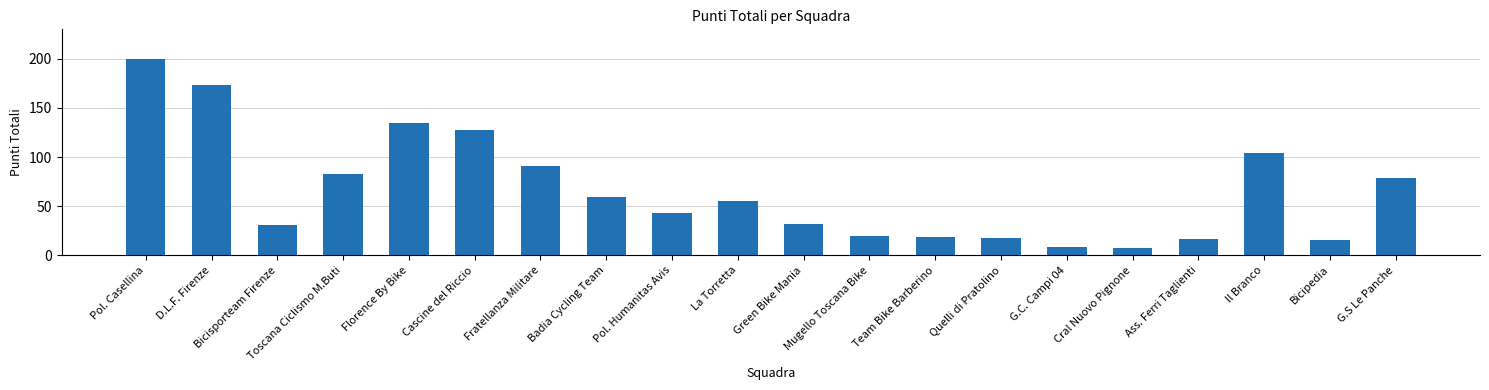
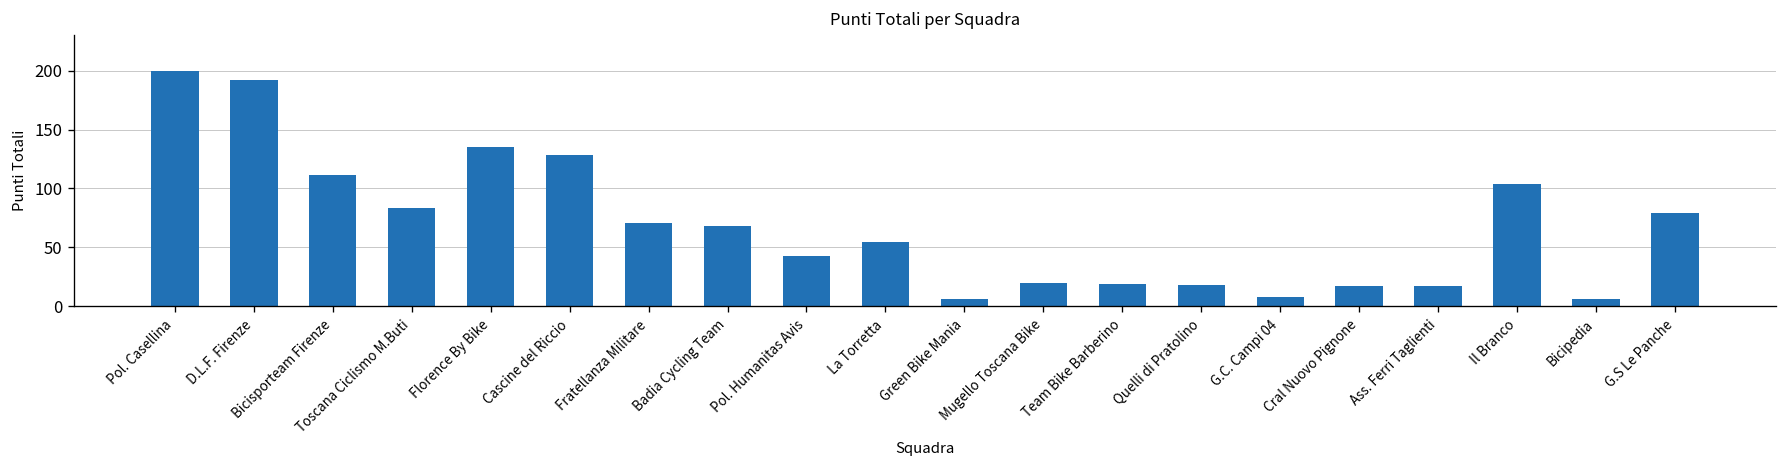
  {
    "Pol. Casellina": 200,
-   "D.L.F. Firenze": 170,
-   "Bicisporteam Firenze": 30,
+   "D.L.F. Firenze": 190,
+   "Bicisporteam Firenze": 110,
    "Toscana Ciclismo M.Buti": 80,
    "Florence By Bike": 140,
    "Cascine del Riccio": 130,
-   "Fratellanza Militare": 90,
-   "Badia Cycling Team": 60,
+   "Fratellanza Militare": 70,
+   "Badia Cycling Team": 70,
    "Pol. Humanitas Avis": 40,
    "La Torretta": 60,
-   "Green Bike Mania": 30,
+   "Green Bike Mania": 10,
    "Mugello Toscana Bike": 20,
    "Team Bike Barberino": 20,
    "Quelli di Pratolino": 20,
    "G.C. Campi 04": 10,
-   "Cral Nuovo Pignone": 10,
+   "Cral Nuovo Pignone": 20,
    "Ass. Ferri Taglienti": 20,
    "Il Branco": 100,
-   "Bicipedia": 20,
+   "Bicipedia": 10,
    "G.S Le Panche": 80
  }
